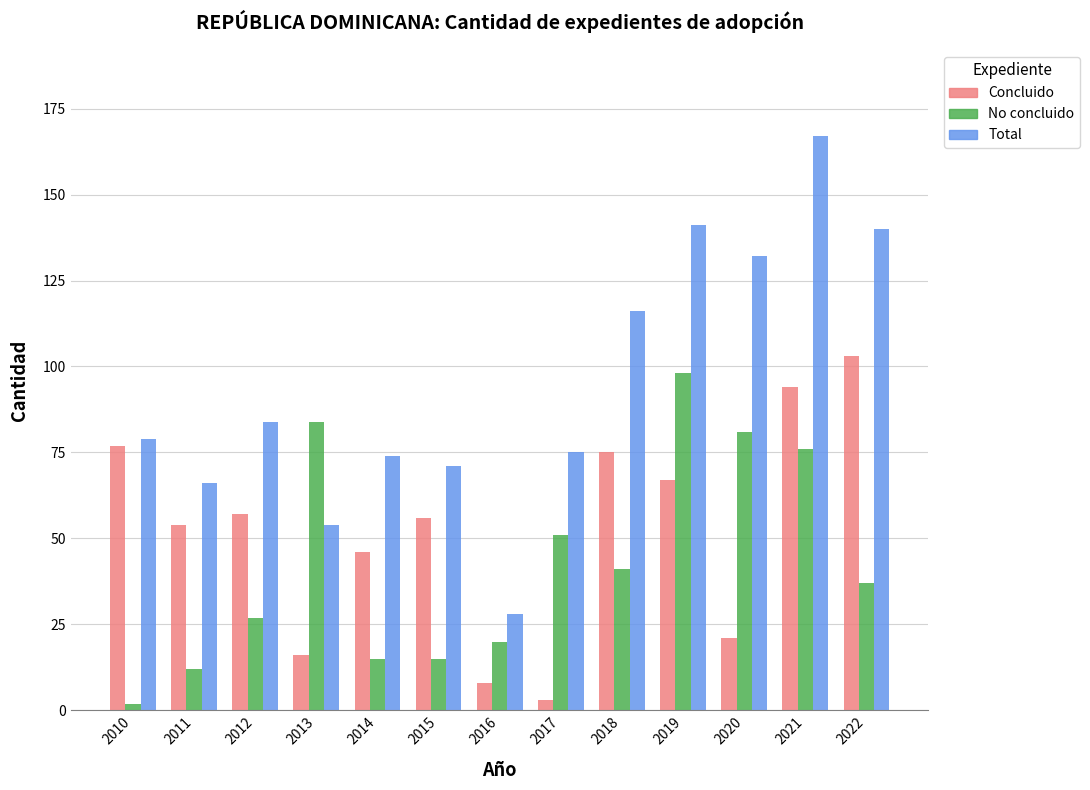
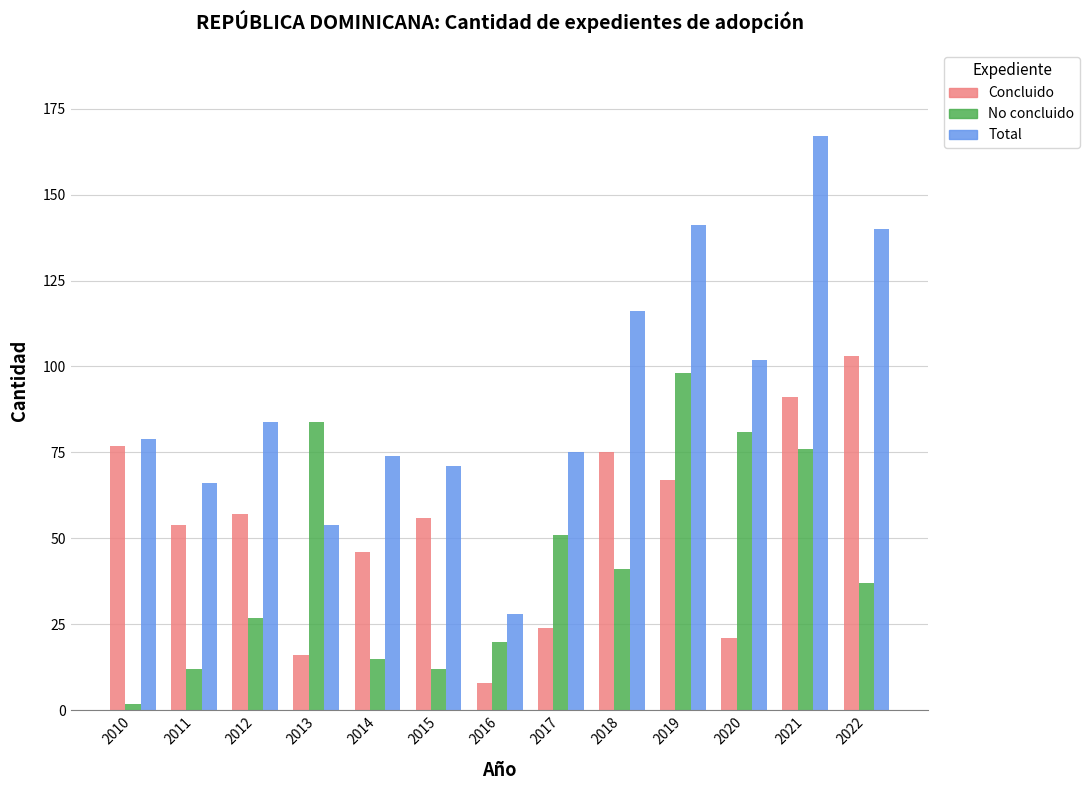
  {
    "Concluido": {
      "2010": 77,
      "2011": 54,
      "2012": 57,
      "2013": 16,
      "2014": 46,
      "2015": 56,
      "2016": 8,
-     "2017": 3,
+     "2017": 24,
      "2018": 75,
      "2019": 67,
      "2020": 21,
-     "2021": 94,
+     "2021": 91,
      "2022": 103
    },
    "No concluido": {
      "2010": 2,
      "2011": 12,
      "2012": 27,
      "2013": 84,
      "2014": 15,
-     "2015": 15,
+     "2015": 12,
      "2016": 20,
      "2017": 51,
      "2018": 41,
      "2019": 98,
      "2020": 81,
      "2021": 76,
      "2022": 37
    },
    "Total": {
      "2010": 79,
      "2011": 66,
      "2012": 84,
      "2013": 54,
      "2014": 74,
      "2015": 71,
      "2016": 28,
      "2017": 75,
      "2018": 116,
      "2019": 141,
-     "2020": 132,
+     "2020": 102,
      "2021": 167,
      "2022": 140
    }
  }
